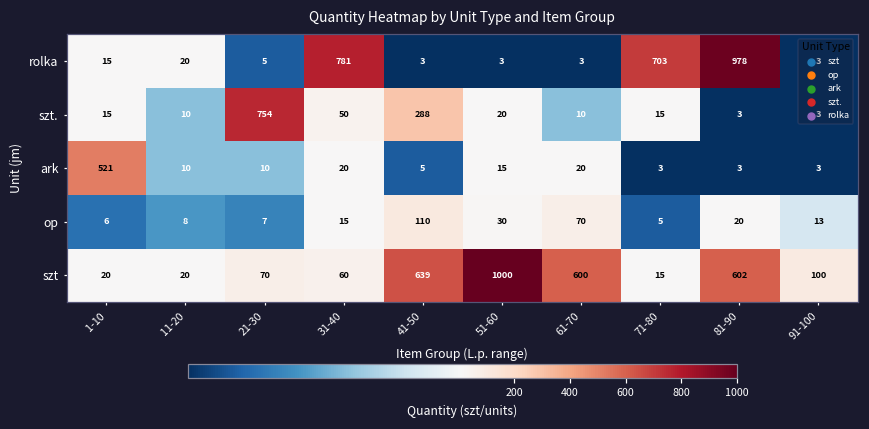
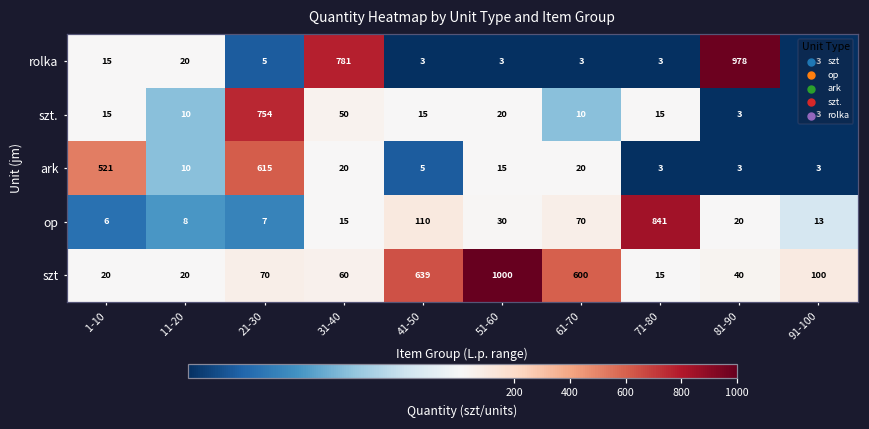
  {
    "rolka": {
      "1-10": 15,
      "11-20": 20,
      "21-30": 5,
      "31-40": 781,
      "41-50": 3,
      "51-60": 3,
      "61-70": 3,
-     "71-80": 703,
+     "71-80": 3,
      "81-90": 978
    },
    "szt.": {
      "1-10": 15,
      "11-20": 10,
      "21-30": 754,
      "31-40": 50,
-     "41-50": 288,
+     "41-50": 15,
      "51-60": 20,
      "61-70": 10,
      "71-80": 15,
      "81-90": 3
    },
    "ark": {
      "1-10": 521,
      "11-20": 10,
-     "21-30": 10,
+     "21-30": 615,
      "31-40": 20,
      "41-50": 5,
      "51-60": 15,
      "61-70": 20,
      "71-80": 3,
      "81-90": 3,
      "91-100": 3
    },
    "op": {
      "1-10": 6,
      "11-20": 8,
      "21-30": 7,
      "31-40": 15,
      "41-50": 110,
      "51-60": 30,
      "61-70": 70,
-     "71-80": 5,
+     "71-80": 841,
      "81-90": 20,
      "91-100": 13
    },
    "szt": {
      "1-10": 20,
      "11-20": 20,
      "21-30": 70,
      "31-40": 60,
      "41-50": 639,
      "51-60": 1000,
      "61-70": 600,
      "71-80": 15,
-     "81-90": 602,
+     "81-90": 40,
      "91-100": 100
    }
  }
